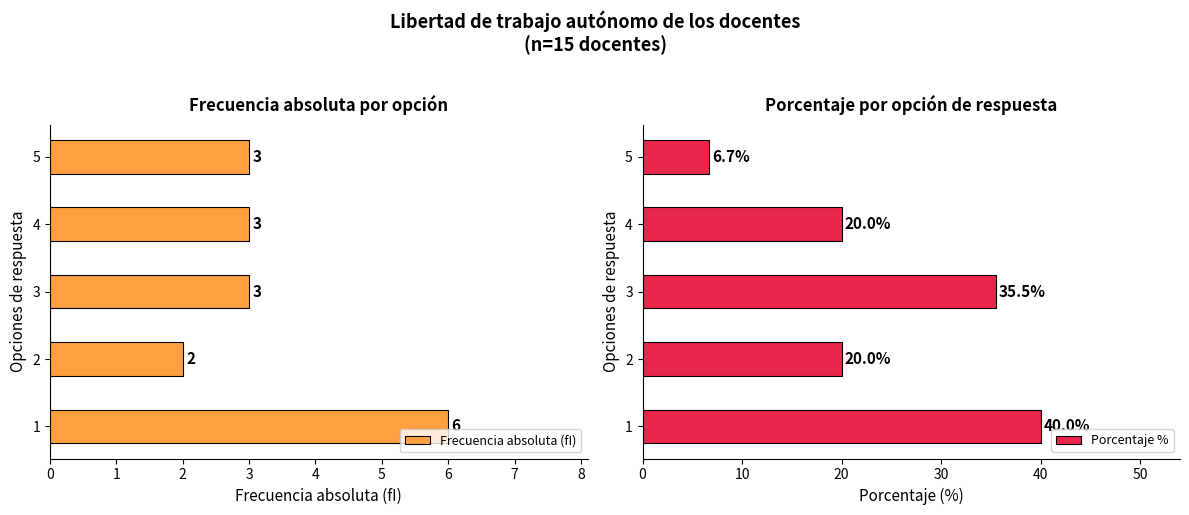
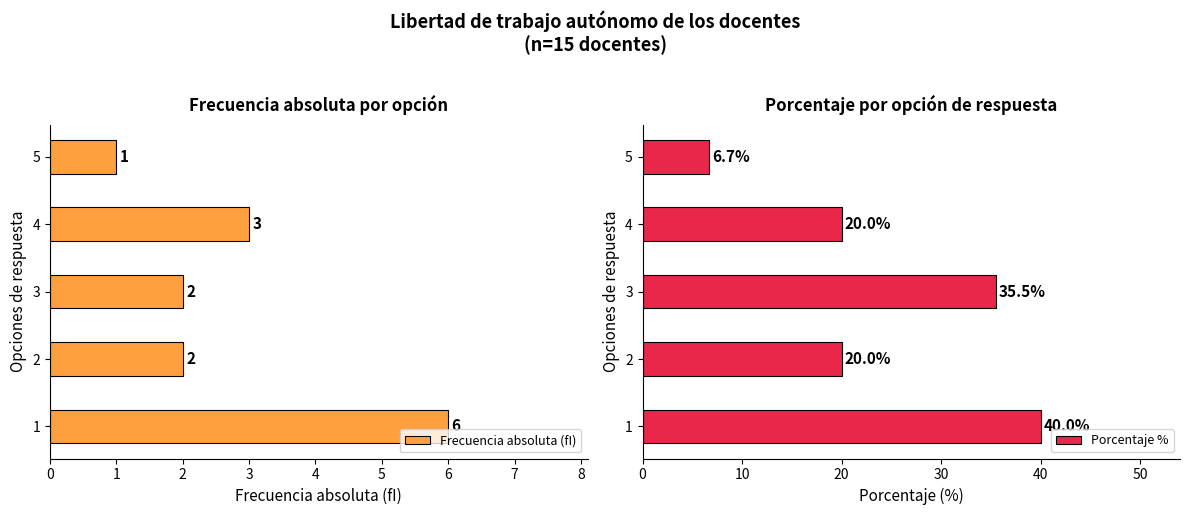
  {
    "Frecuencia absoluta por opción": {
-     "5": "3",
+     "5": "1",
      "4": "3",
-     "3": "3",
+     "3": "2",
      "2": "2"
    },
    "Porcentaje por opción de respuesta": {
      "5": "6.7%",
      "4": "20.0%",
      "3": "35.5%",
      "2": "20.0%"
    }
  }
